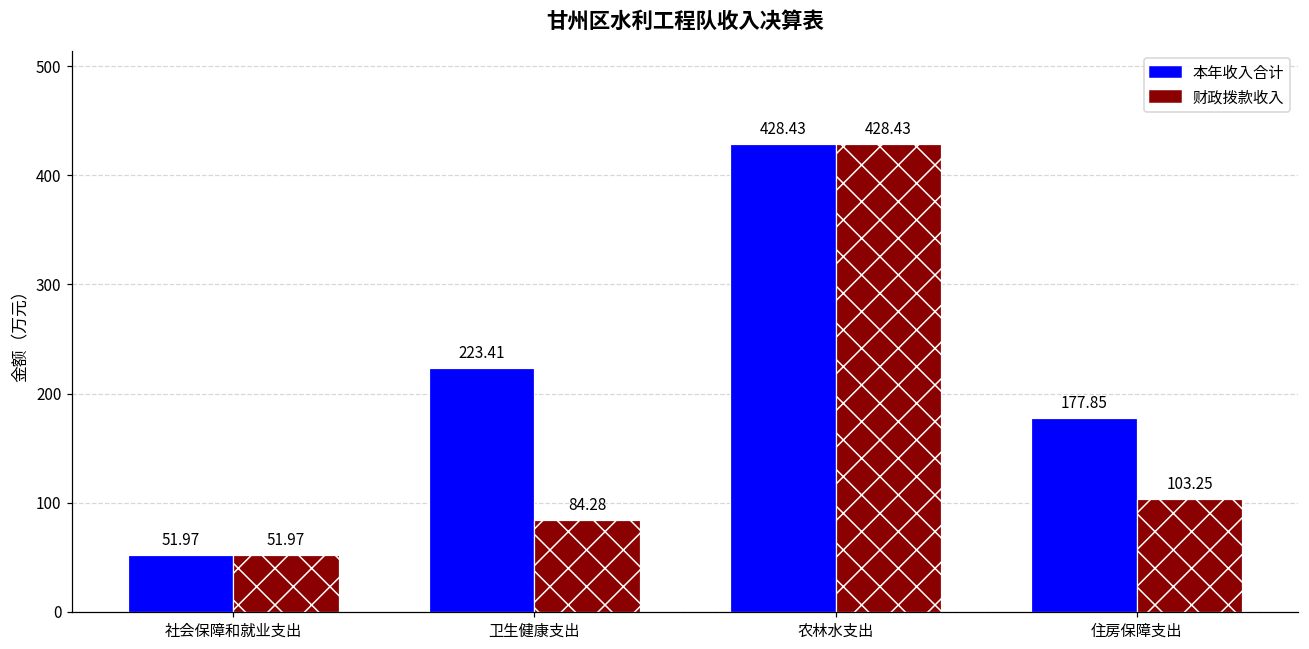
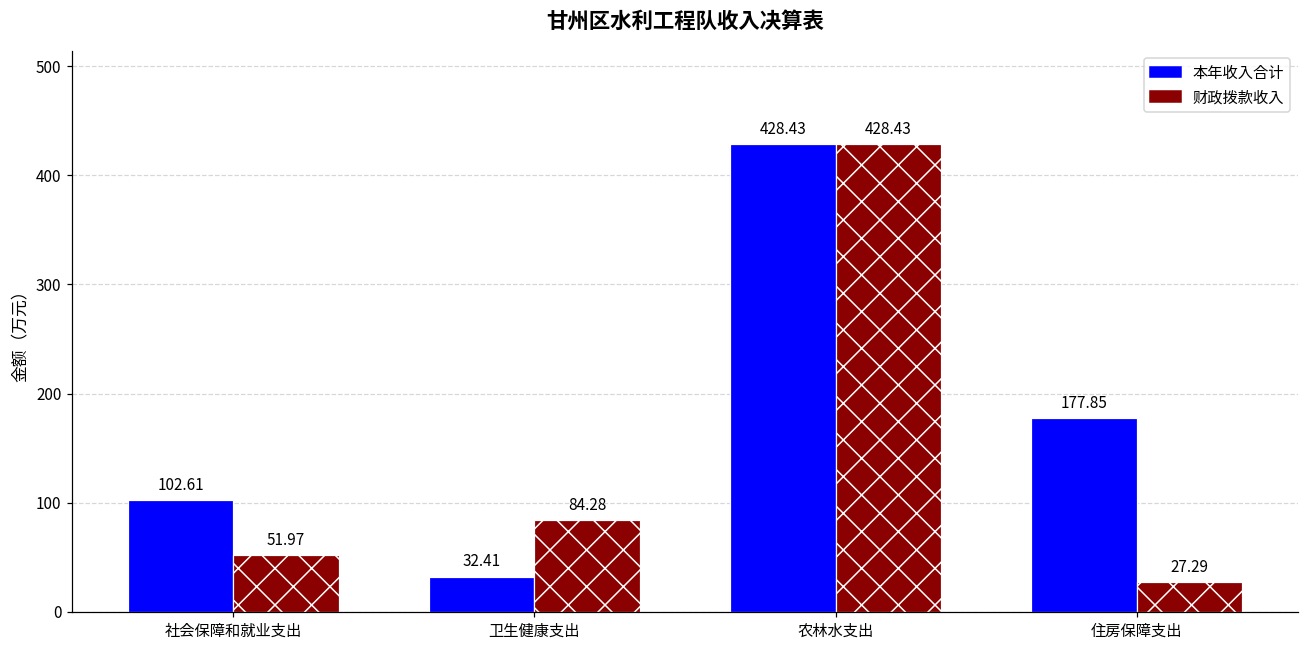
  {
    "本年收入合计": {
-     "社会保障和就业支出": 51.97,
-     "卫生健康支出": 223.41,
+     "社会保障和就业支出": 102.61,
+     "卫生健康支出": 32.41,
      "农林水支出": 428.43,
      "住房保障支出": 177.85
    },
    "财政拨款收入": {
      "社会保障和就业支出": 51.97,
      "卫生健康支出": 84.28,
      "农林水支出": 428.43,
-     "住房保障支出": 103.25
+     "住房保障支出": 27.29
    }
  }
